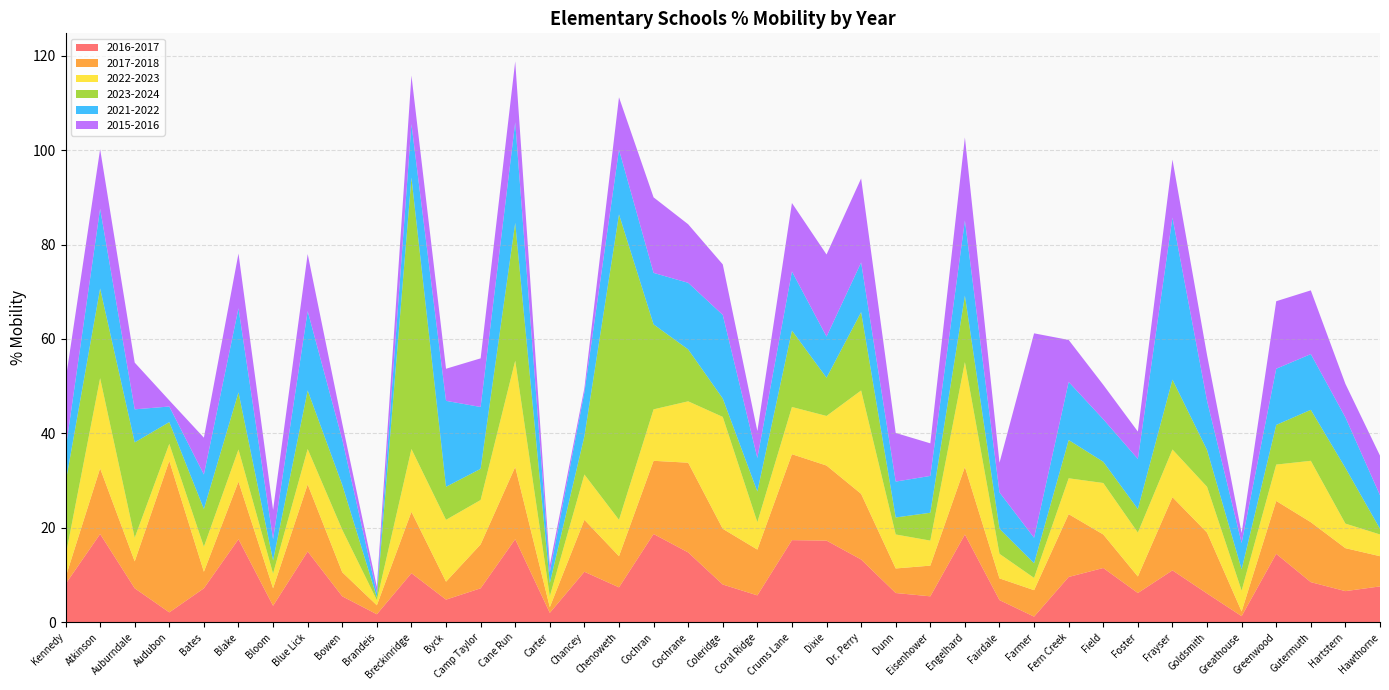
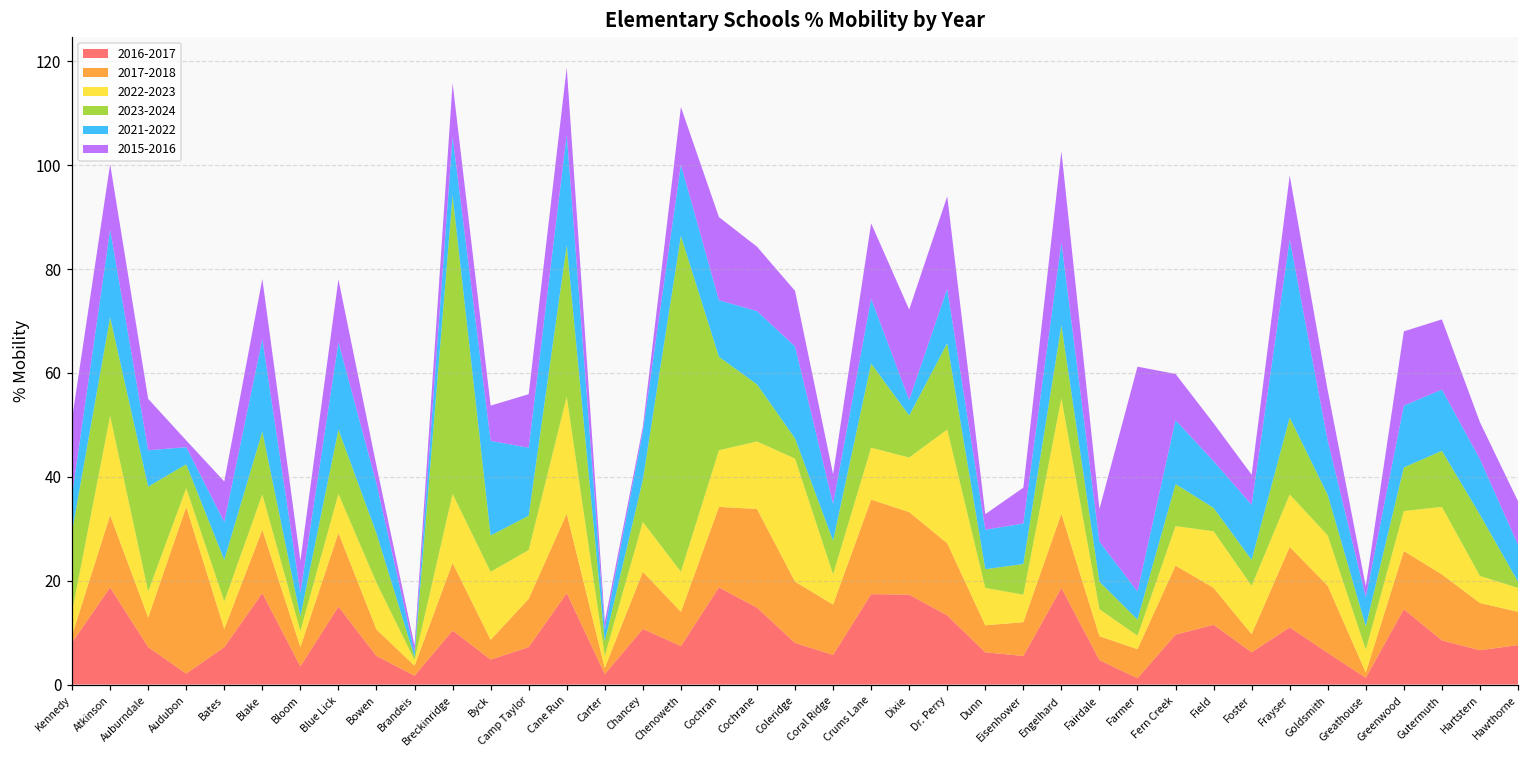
  {
    "2021-2022": {
      "Kennedy": 7,
      "Atkinson": 17,
      "Auburndale": 7,
      "Audubon": 3,
      "Bates": 7,
      "Blake": 18,
      "Bloom": 5,
      "Blue Lick": 17,
      "Bowen": 10,
      "Brandeis": 1,
      "Breckinridge": 11,
      "Byck": 18,
      "Camp Taylor": 13,
      "Cane Run": 21,
      "Carter": 2,
      "Chancey": 9,
      "Chenoweth": 14,
      "Cochran": 11,
      "Cochrane": 14,
      "Coleridge": 18,
      "Coral Ridge": 7,
      "Crums Lane": 13,
-     "Dixie": 9,
+     "Dixie": 3,
      "Dr. Perry": 11,
      "Dunn": 8,
      "Eisenhower": 8,
      "Engelhard": 16,
      "Fairdale": 8,
      "Farmer": 5,
      "Fern Creek": 12,
      "Field": 9,
      "Foster": 11,
      "Frayser": 34,
      "Goldsmith": 10,
      "Greathouse": 6,
      "Greenwood": 12,
      "Gutermuth": 12,
      "Hartstern": 11,
      "Hawthorne": 7
    },
    "2015-2016": {
      "Kennedy": 15,
      "Atkinson": 13,
      "Auburndale": 10,
      "Audubon": 1,
      "Bates": 8,
      "Blake": 12,
      "Bloom": 6,
      "Blue Lick": 12,
      "Bowen": 3,
      "Brandeis": 1,
      "Breckinridge": 10,
      "Byck": 7,
      "Camp Taylor": 10,
      "Cane Run": 13,
      "Carter": 2,
      "Chancey": 1,
      "Chenoweth": 11,
      "Cochran": 16,
      "Cochrane": 12,
      "Coleridge": 11,
      "Coral Ridge": 6,
      "Crums Lane": 15,
      "Dixie": 17,
      "Dr. Perry": 18,
-     "Dunn": 10,
+     "Dunn": 3,
      "Eisenhower": 7,
      "Engelhard": 18,
      "Fairdale": 6,
      "Farmer": 43,
      "Fern Creek": 9,
      "Field": 7,
      "Foster": 6,
      "Frayser": 12,
      "Goldsmith": 10,
      "Greathouse": 2,
      "Greenwood": 14,
      "Gutermuth": 14,
      "Hartstern": 7,
      "Hawthorne": 8
    }
  }
